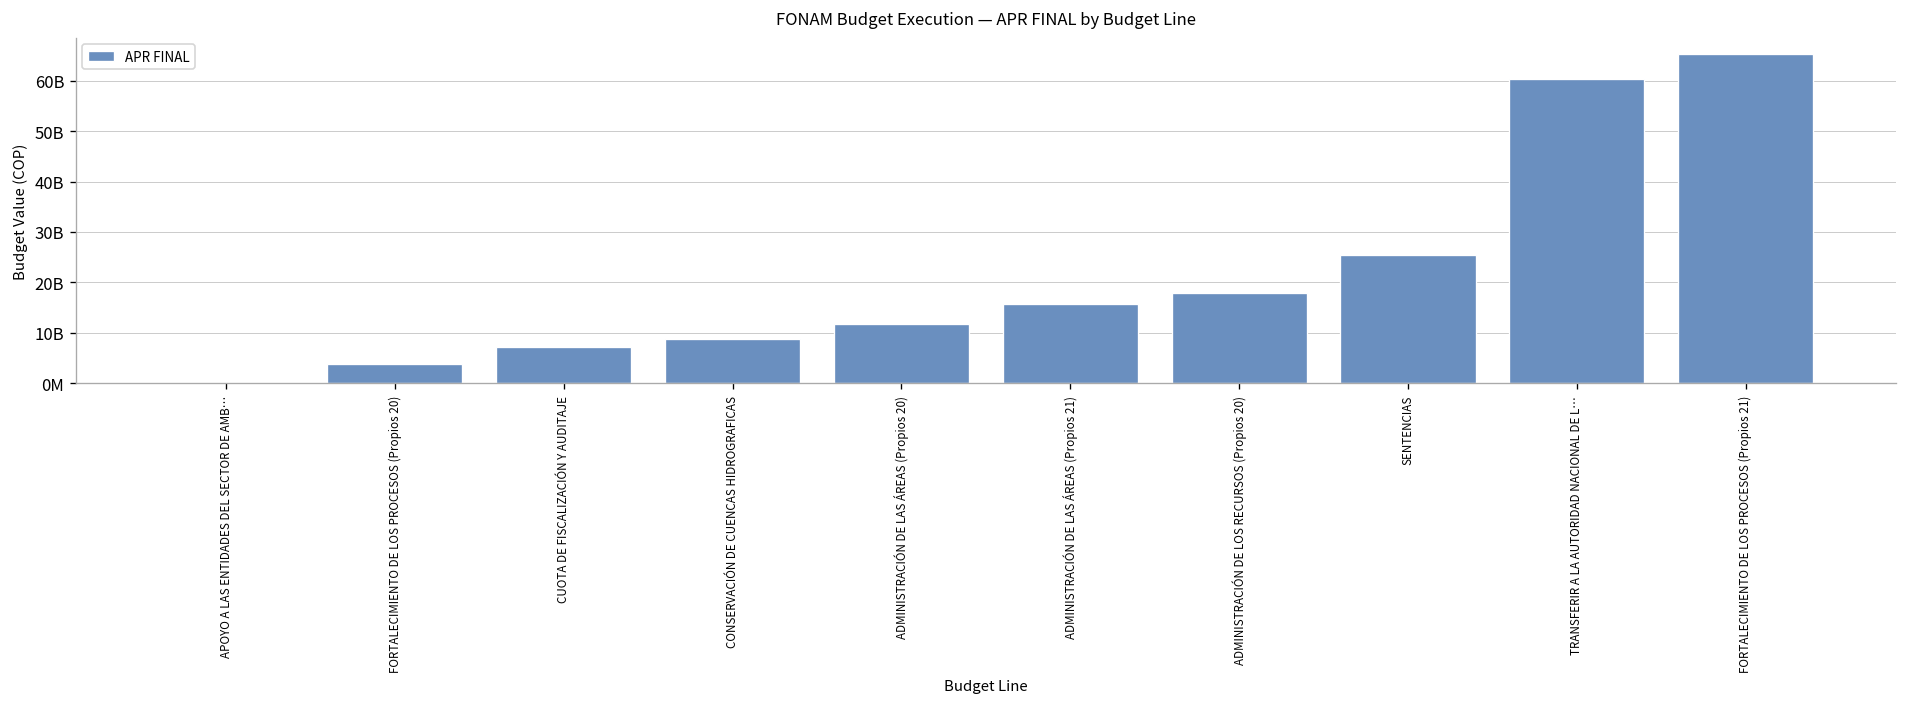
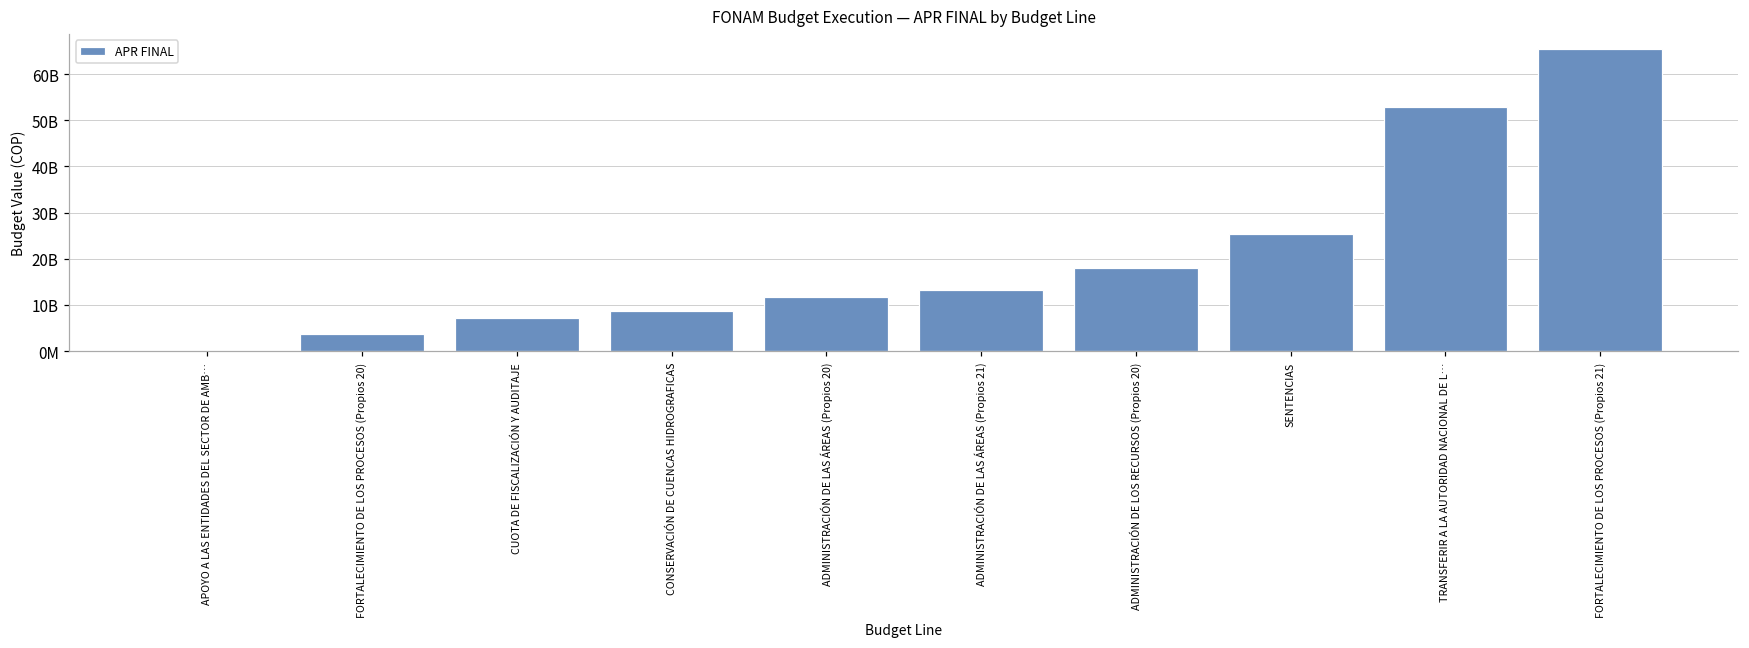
  {
    "APOYO A LAS ENTIDADES DEL SECTOR DE AMB…": 0,
    "FORTALECIMIENTO DE LOS PROCESOS (Propios 20)": 4000000000,
    "CUOTA DE FISCALIZACIÓN Y AUDITAJE": 7000000000,
    "CONSERVACIÓN DE CUENCAS HIDROGRAFICAS": 9000000000,
    "ADMINISTRACIÓN DE LAS ÁREAS (Propios 20)": 12000000000,
-   "ADMINISTRACIÓN DE LAS ÁREAS (Propios 21)": 16000000000,
+   "ADMINISTRACIÓN DE LAS ÁREAS (Propios 21)": 13000000000,
    "ADMINISTRACIÓN DE LOS RECURSOS (Propios 20)": 18000000000,
    "SENTENCIAS": 25000000000,
-   "TRANSFERIR A LA AUTORIDAD NACIONAL DE L…": 60000000000,
+   "TRANSFERIR A LA AUTORIDAD NACIONAL DE L…": 53000000000,
    "FORTALECIMIENTO DE LOS PROCESOS (Propios 21)": 65000000000
  }
